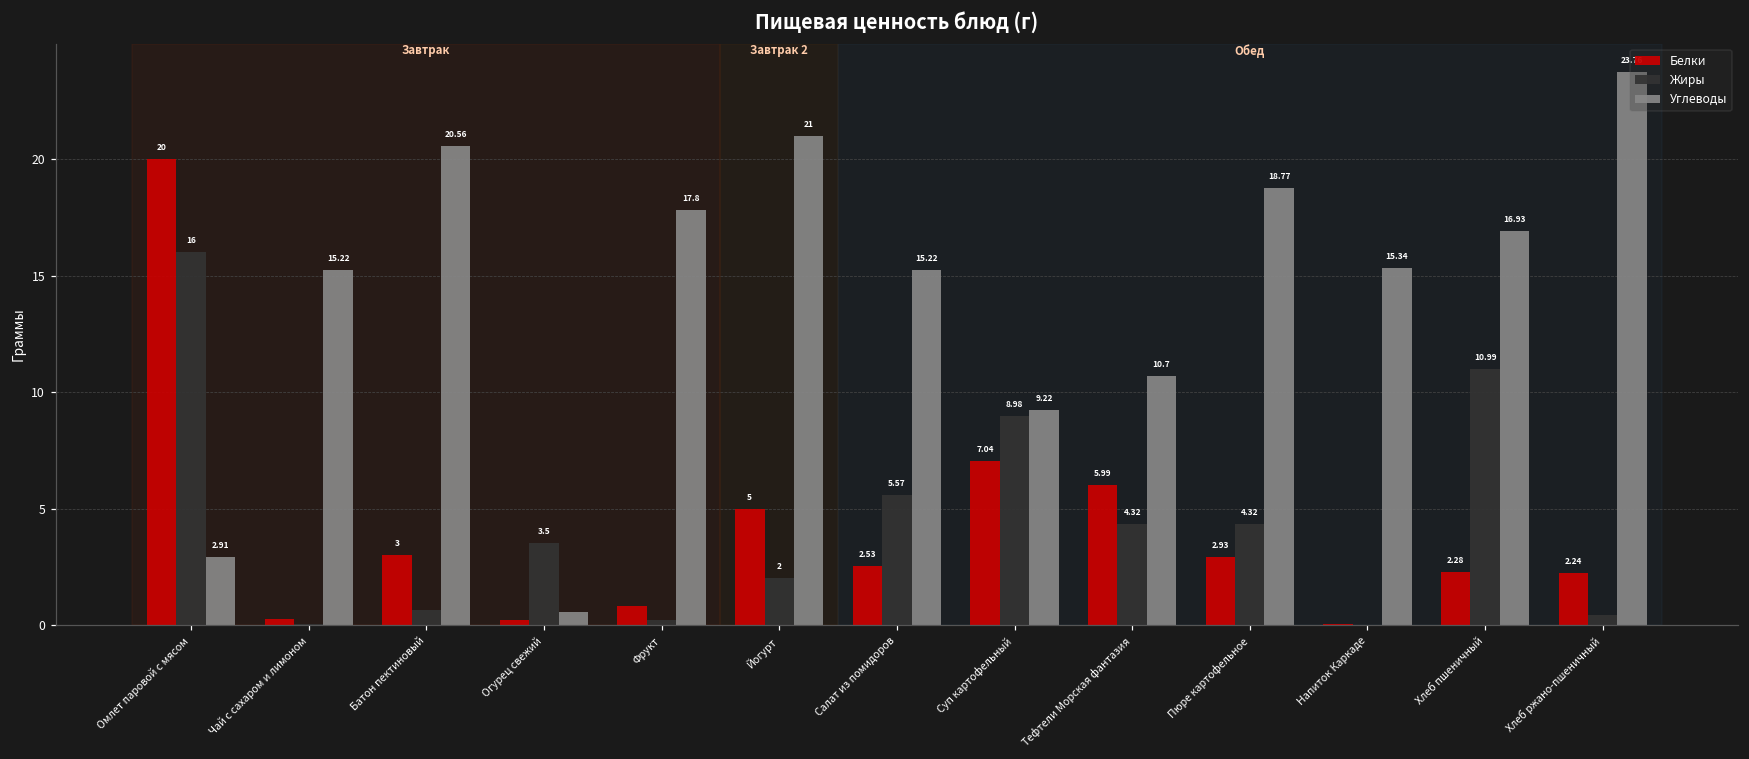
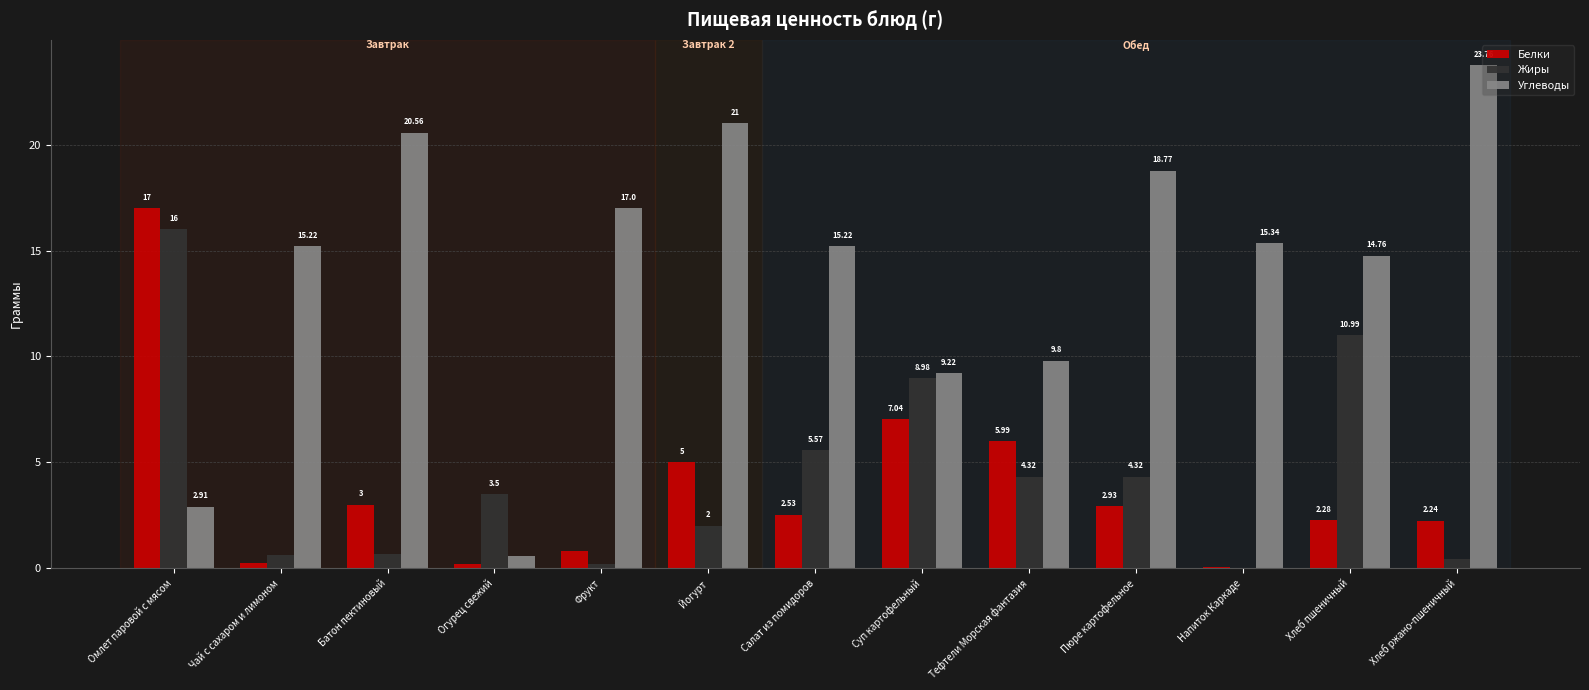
  {
    "Белки": {
-     "Омлет паровой с мясом": 20,
+     "Омлет паровой с мясом": 17,
      "Батон пектиновый": 3,
      "Йогурт": 5,
      "Салат из помидоров": 2.53,
      "Суп картофельный": 7.04,
      "Тефтели Морская фантазия": 5.99,
      "Пюре картофельное": 2.93,
      "Хлеб пшеничный": 2.28,
      "Хлеб ржано-пшеничный": 2.24
    },
    "Жиры": {
-     "Чай с сахаром и лимоном": 0.1,
+     "Чай с сахаром и лимоном": 0.6,
      "Батон пектиновый": 0.7,
      "Фрукт": 0.2,
      "Напиток Каркаде": 0.0,
      "Хлеб ржано-пшеничный": 0.4
    },
    "Углеводы": {
      "Омлет паровой с мясом": 2.91,
      "Чай с сахаром и лимоном": 15.22,
      "Батон пектиновый": 20.56,
-     "Фрукт": 17.8,
+     "Фрукт": 17.0,
      "Йогурт": 21,
      "Салат из помидоров": 15.22,
      "Суп картофельный": 9.22,
-     "Тефтели Морская фантазия": 10.7,
+     "Тефтели Морская фантазия": 9.8,
      "Пюре картофельное": 18.77,
      "Напиток Каркаде": 15.34,
-     "Хлеб пшеничный": 16.93
+     "Хлеб пшеничный": 14.76
    }
  }
